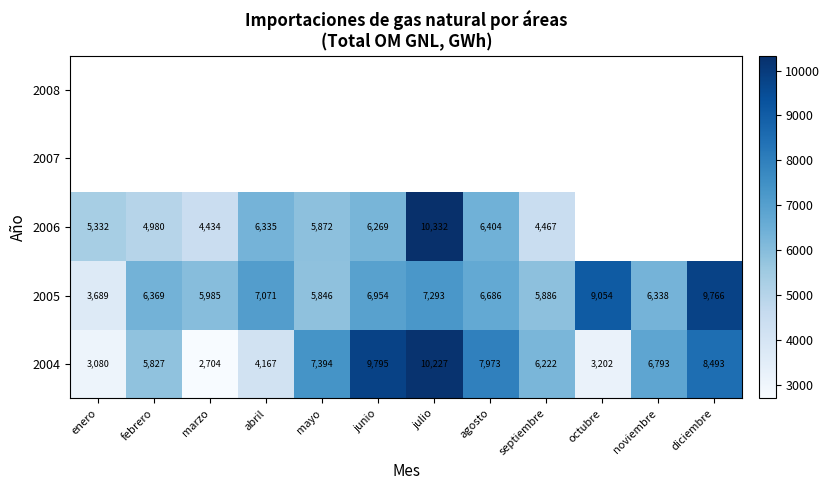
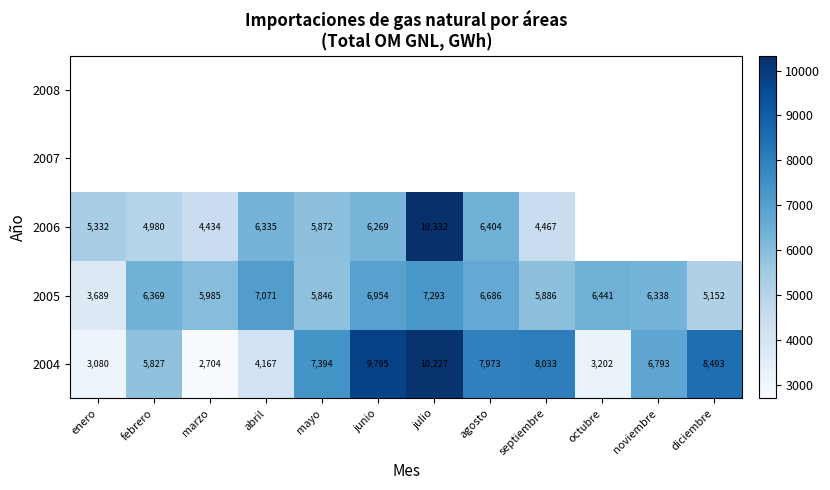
  {
    "2006": {
      "enero": "5,332",
      "febrero": "4,980",
      "marzo": "4,434",
      "abril": "6,335",
      "mayo": "5,872",
      "junio": "6,269",
      "julio": "10,332",
      "agosto": "6,404",
      "septiembre": "4,467"
    },
    "2005": {
      "enero": "3,689",
      "febrero": "6,369",
      "marzo": "5,985",
      "abril": "7,071",
      "mayo": "5,846",
      "junio": "6,954",
      "julio": "7,293",
      "agosto": "6,686",
      "septiembre": "5,886",
-     "octubre": "9,054",
+     "octubre": "6,441",
      "noviembre": "6,338",
-     "diciembre": "9,766"
+     "diciembre": "5,152"
    },
    "2004": {
      "enero": "3,080",
      "febrero": "5,827",
      "marzo": "2,704",
      "abril": "4,167",
      "mayo": "7,394",
      "junio": "9,795",
      "julio": "10,227",
      "agosto": "7,973",
-     "septiembre": "6,222",
+     "septiembre": "8,033",
      "octubre": "3,202",
      "noviembre": "6,793",
      "diciembre": "8,493"
    }
  }
